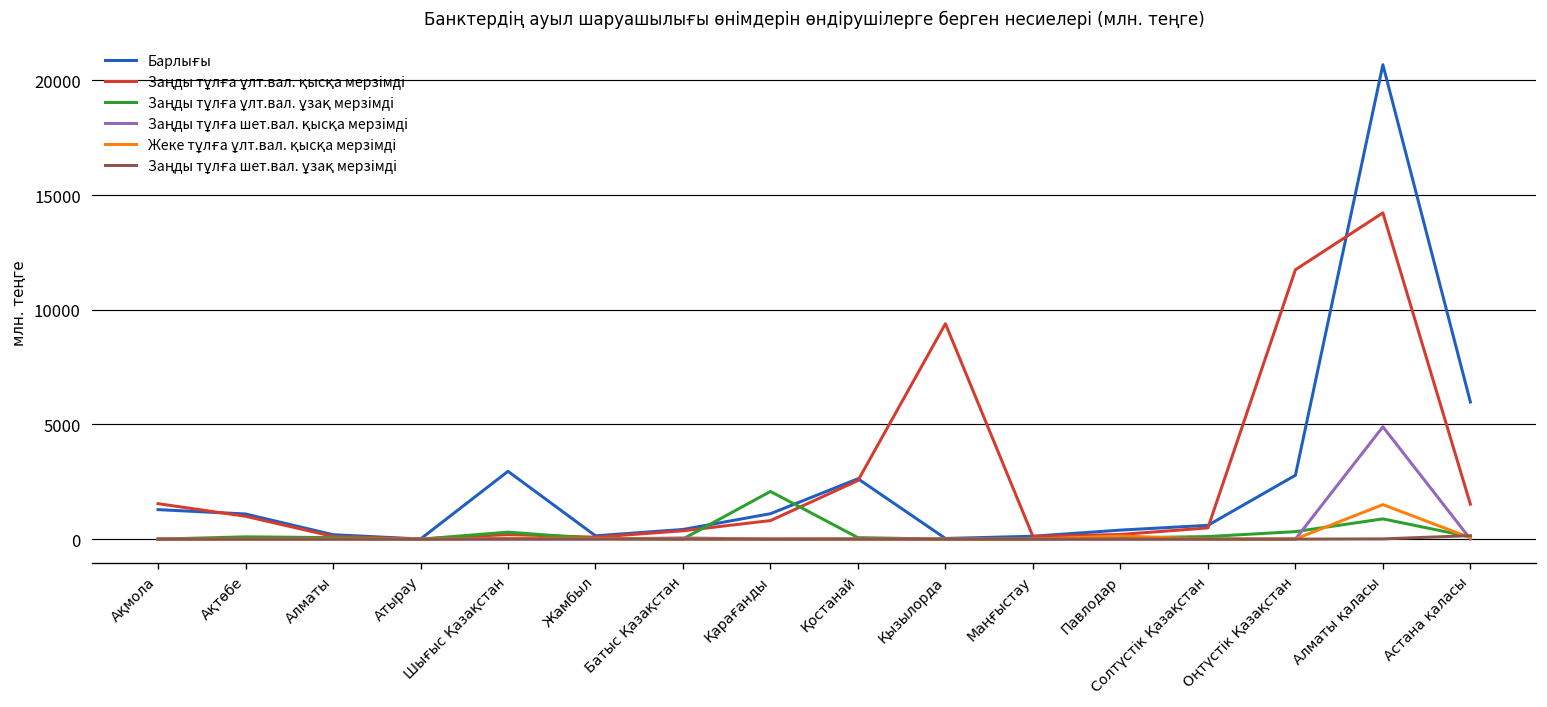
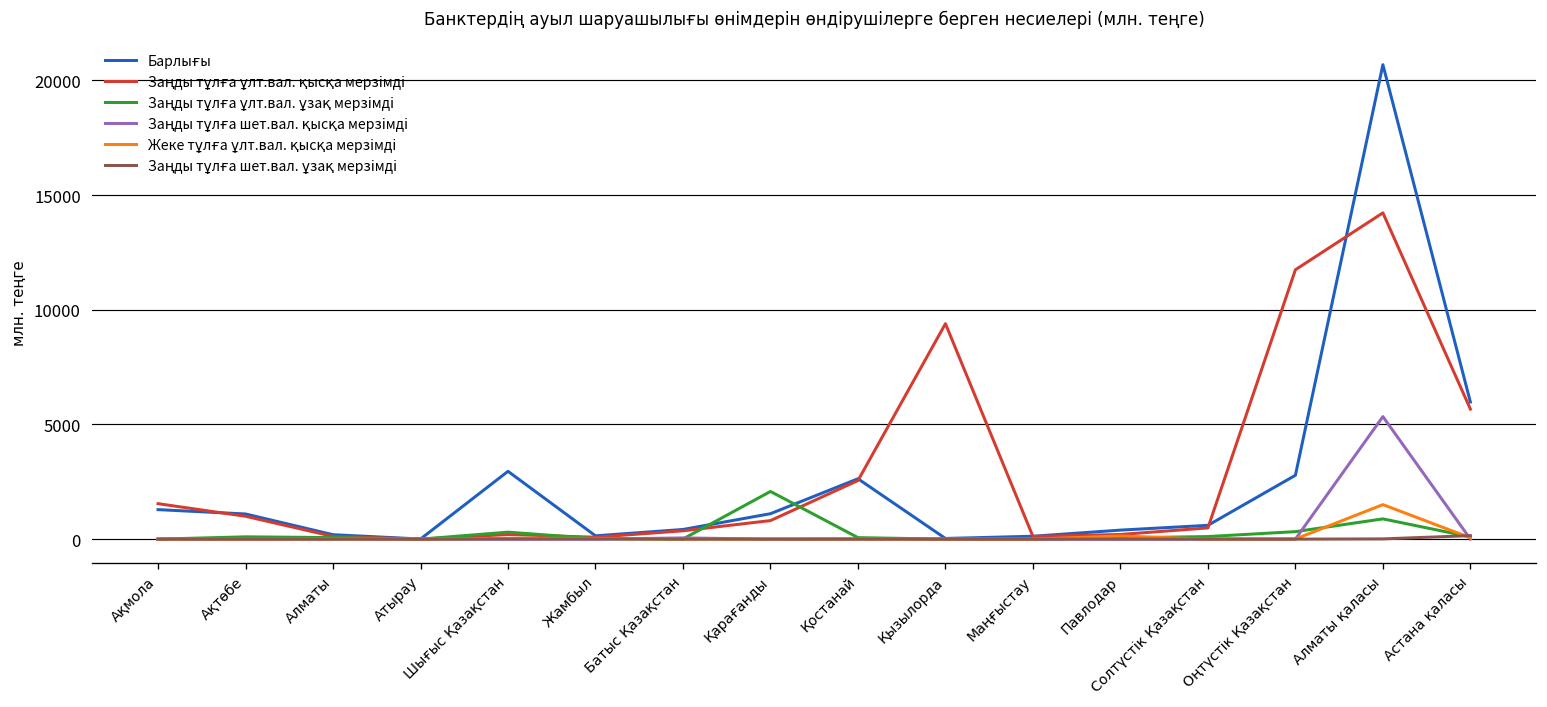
  {
    "Барлығы": {
      "Ақмола": 1300,
      "Шығыс Қазақстан": 3000,
      "Қарағанды": 1100,
      "Павлодар": 400,
      "Оңтүстік Қазақстан": 2800,
      "Алматы қаласы": 20700,
      "Астана қаласы": 6000
    },
    "Заңды тұлға ұлт.вал. қысқа мерзімді": {
      "Ақмола": 1500,
      "Қарағанды": 800,
      "Қызылорда": 9400,
      "Оңтүстік Қазақстан": 11700,
      "Алматы қаласы": 14200,
-     "Астана қаласы": 1500
+     "Астана қаласы": 5700
    },
    "Заңды тұлға ұлт.вал. ұзақ мерзімді": {
      "Қарағанды": 2100,
      "Оңтүстік Қазақстан": 300,
      "Алматы қаласы": 900
    },
    "Заңды тұлға шет.вал. қысқа мерзімді": {
-     "Алматы қаласы": 4900
+     "Алматы қаласы": 5300
    },
    "Жеке тұлға ұлт.вал. қысқа мерзімді": {
      "Алматы қаласы": 1500
    },
    "Заңды тұлға шет.вал. ұзақ мерзімді": {
      "Алматы қаласы": 0
    }
  }
